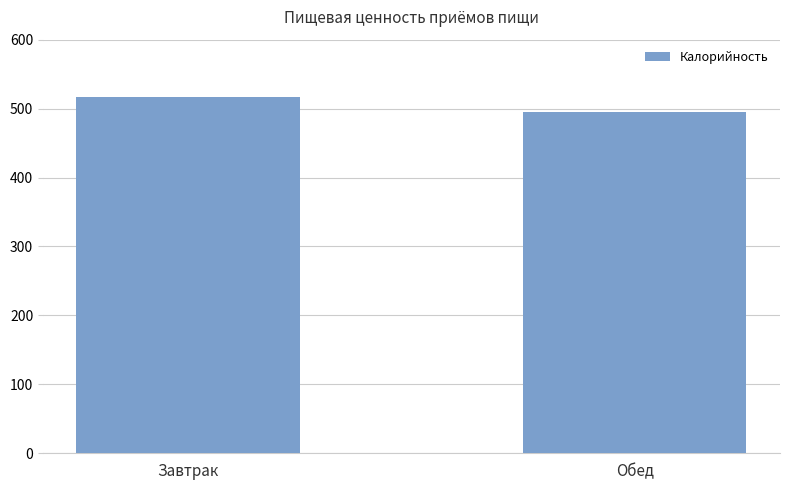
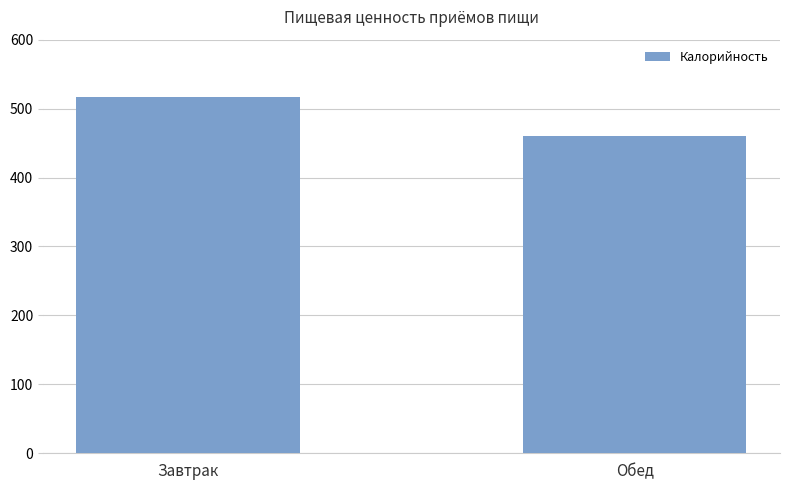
  {
    "Завтрак": 520,
-   "Обед": 500
+   "Обед": 460
  }
